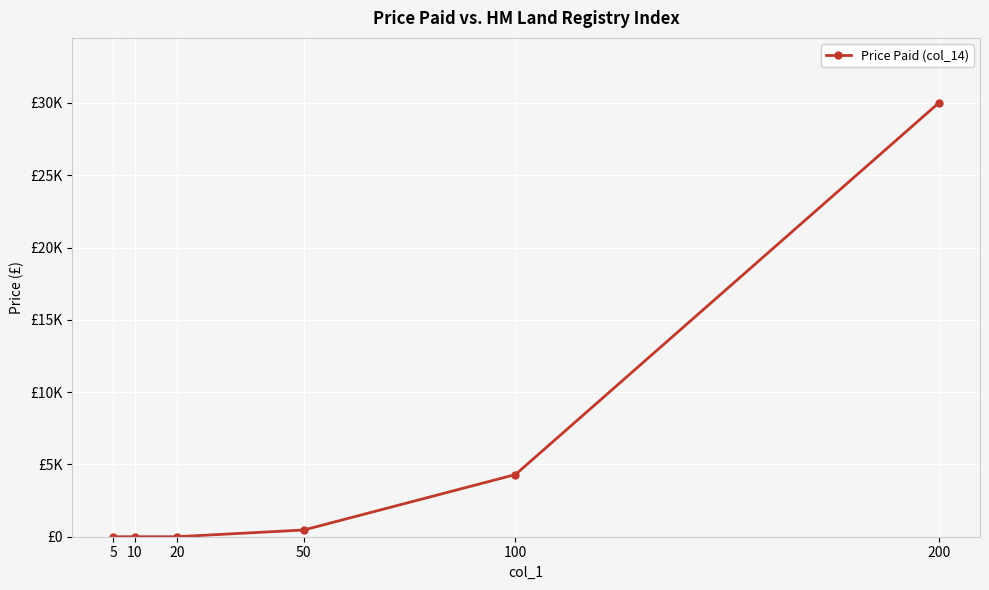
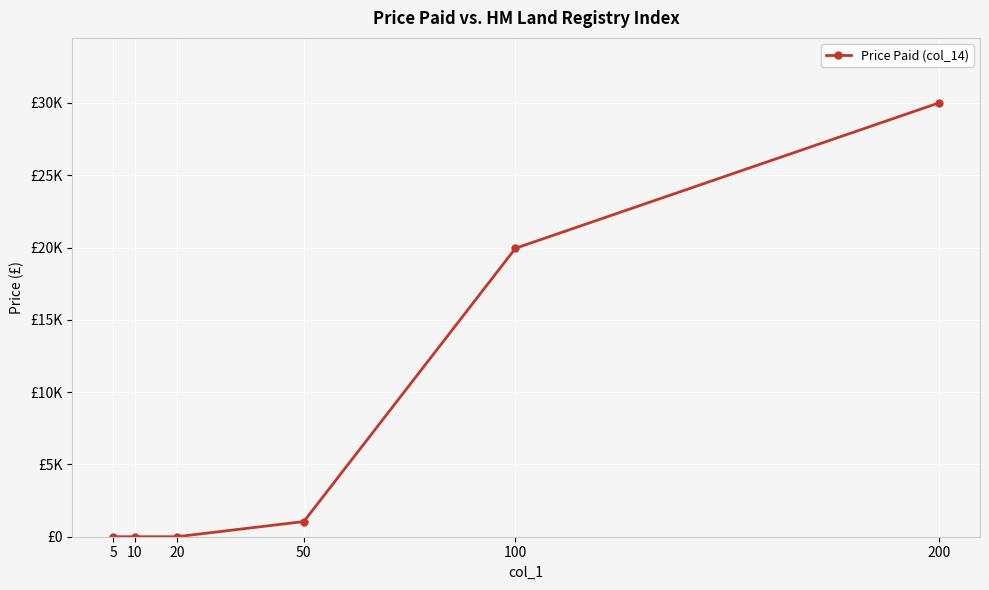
  {
    "5": "£0",
    "10": "£0",
    "20": "£0",
-   "50": "£500",
-   "100": "£4300",
+   "50": "£1100",
+   "100": "£19900",
    "200": "£30000"
  }
